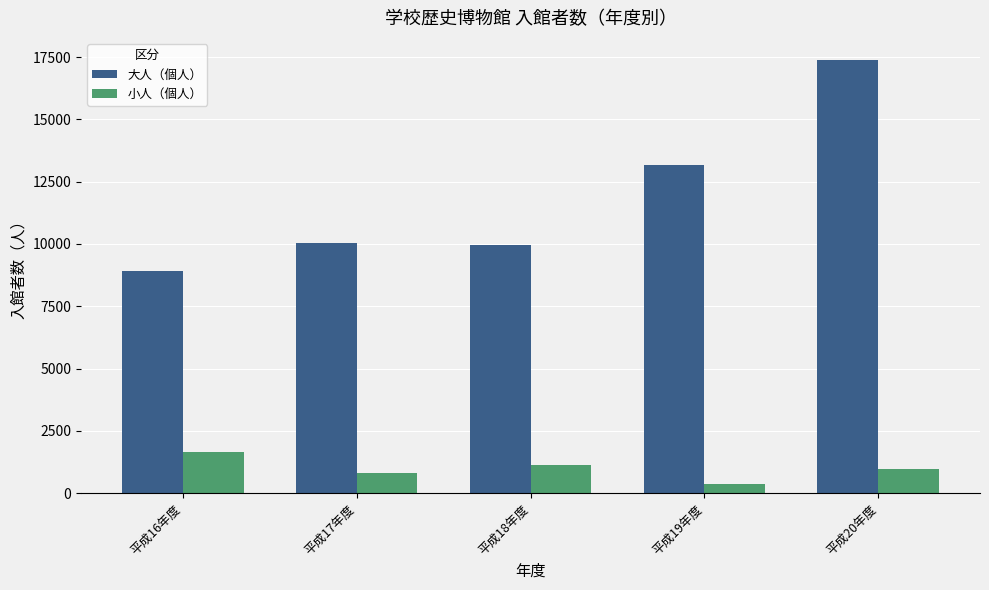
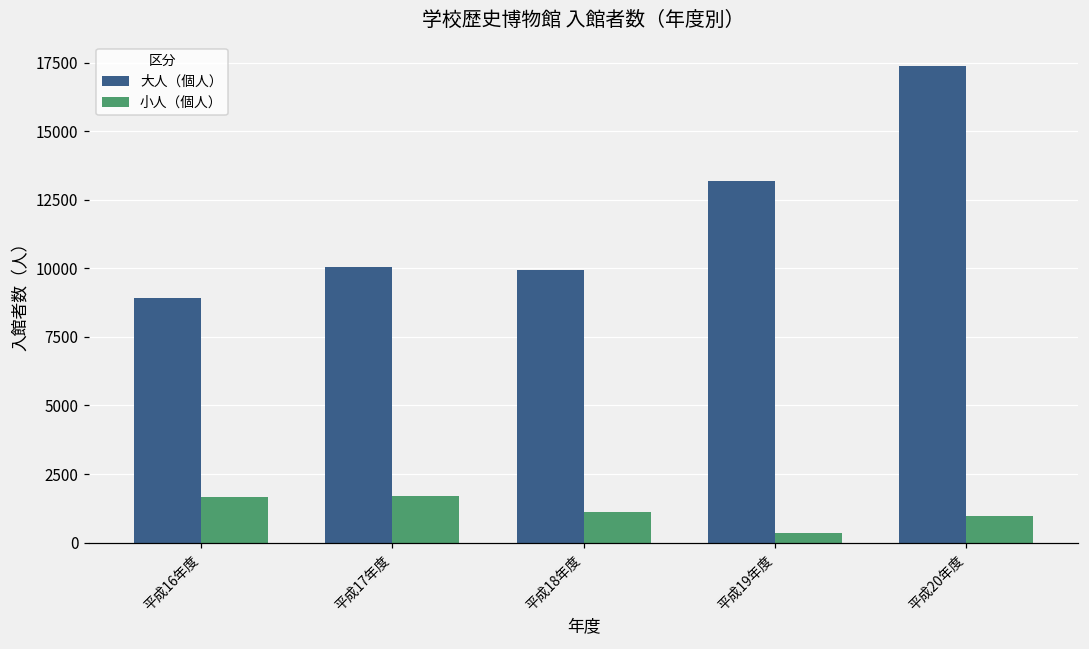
  {
    "大人（個人）": {
      "平成16年度": 8900,
      "平成17年度": 10000,
      "平成18年度": 10000,
      "平成19年度": 13200,
      "平成20年度": 17400
    },
    "小人（個人）": {
      "平成16年度": 1700,
-     "平成17年度": 800,
+     "平成17年度": 1700,
      "平成18年度": 1100,
      "平成19年度": 400,
      "平成20年度": 1000
    }
  }
